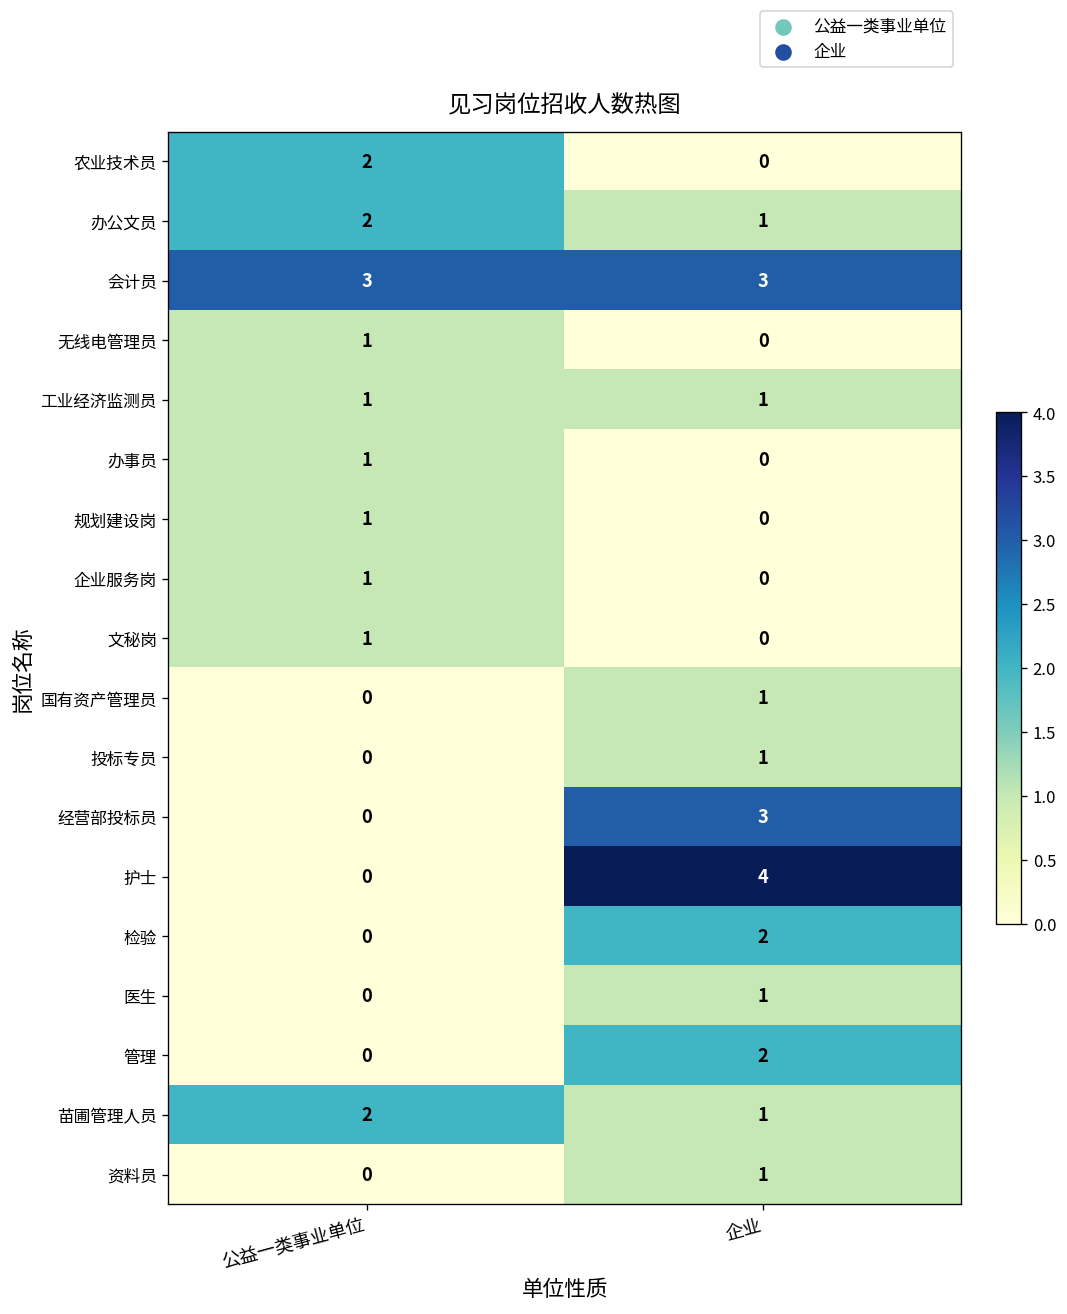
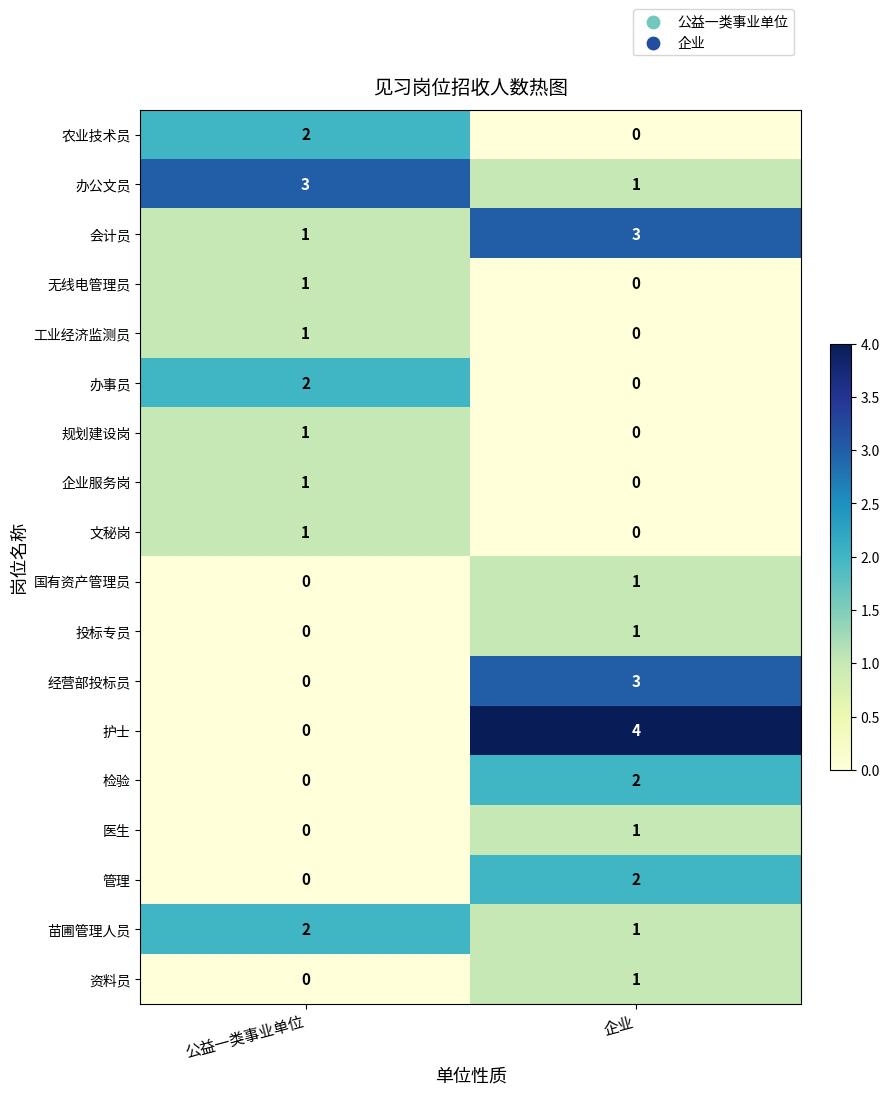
  {
    "农业技术员": {
      "公益一类事业单位": 2,
      "企业": 0
    },
    "办公文员": {
-     "公益一类事业单位": 2,
+     "公益一类事业单位": 3,
      "企业": 1
    },
    "会计员": {
-     "公益一类事业单位": 3,
+     "公益一类事业单位": 1,
      "企业": 3
    },
    "无线电管理员": {
      "公益一类事业单位": 1,
      "企业": 0
    },
    "工业经济监测员": {
      "公益一类事业单位": 1,
-     "企业": 1
+     "企业": 0
    },
    "办事员": {
-     "公益一类事业单位": 1,
+     "公益一类事业单位": 2,
      "企业": 0
    },
    "规划建设岗": {
      "公益一类事业单位": 1,
      "企业": 0
    },
    "企业服务岗": {
      "公益一类事业单位": 1,
      "企业": 0
    },
    "文秘岗": {
      "公益一类事业单位": 1,
      "企业": 0
    },
    "国有资产管理员": {
      "公益一类事业单位": 0,
      "企业": 1
    },
    "投标专员": {
      "公益一类事业单位": 0,
      "企业": 1
    },
    "经营部投标员": {
      "公益一类事业单位": 0,
      "企业": 3
    },
    "护士": {
      "公益一类事业单位": 0,
      "企业": 4
    },
    "检验": {
      "公益一类事业单位": 0,
      "企业": 2
    },
    "医生": {
      "公益一类事业单位": 0,
      "企业": 1
    },
    "管理": {
      "公益一类事业单位": 0,
      "企业": 2
    },
    "苗圃管理人员": {
      "公益一类事业单位": 2,
      "企业": 1
    },
    "资料员": {
      "公益一类事业单位": 0,
      "企业": 1
    }
  }
